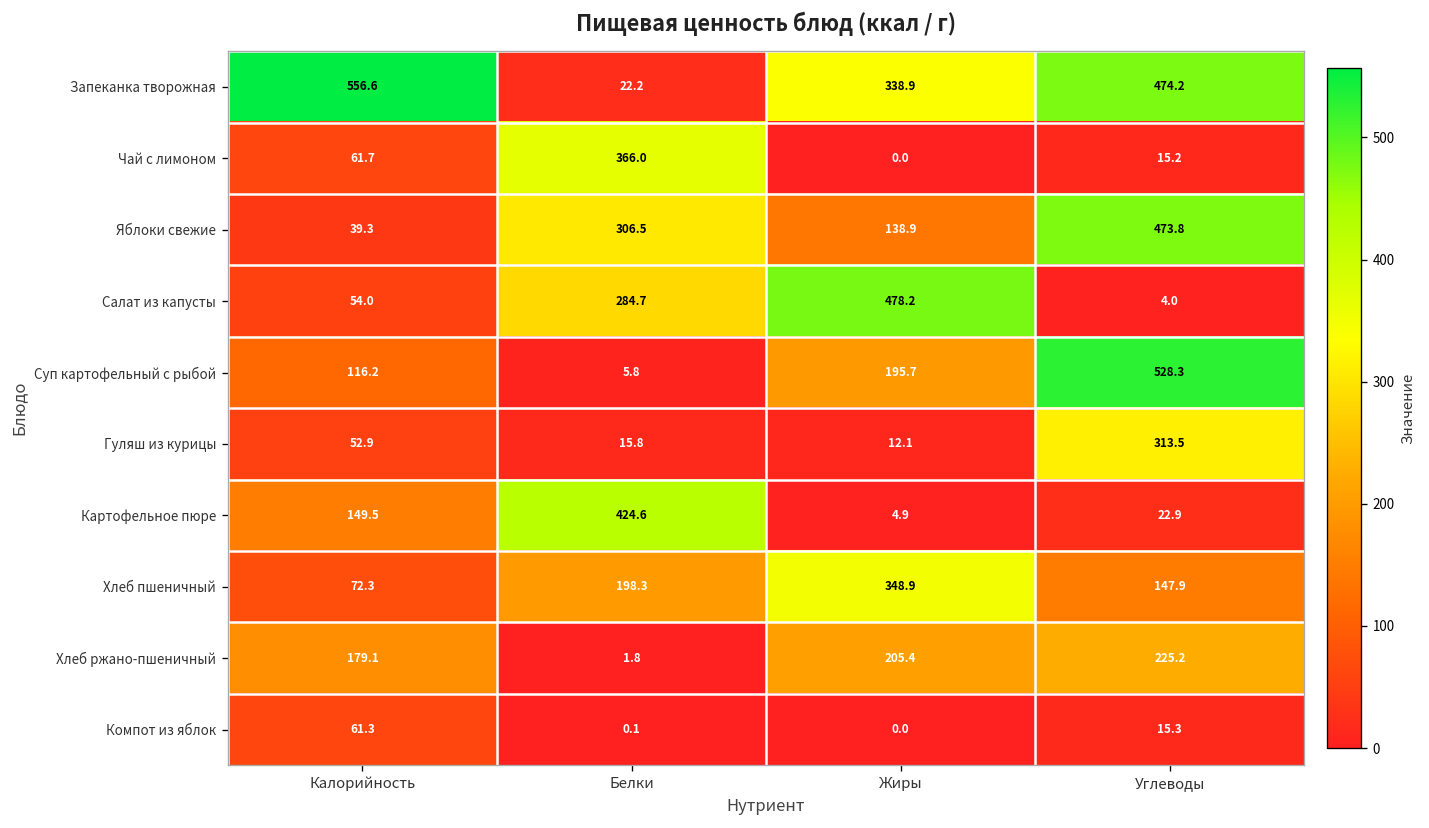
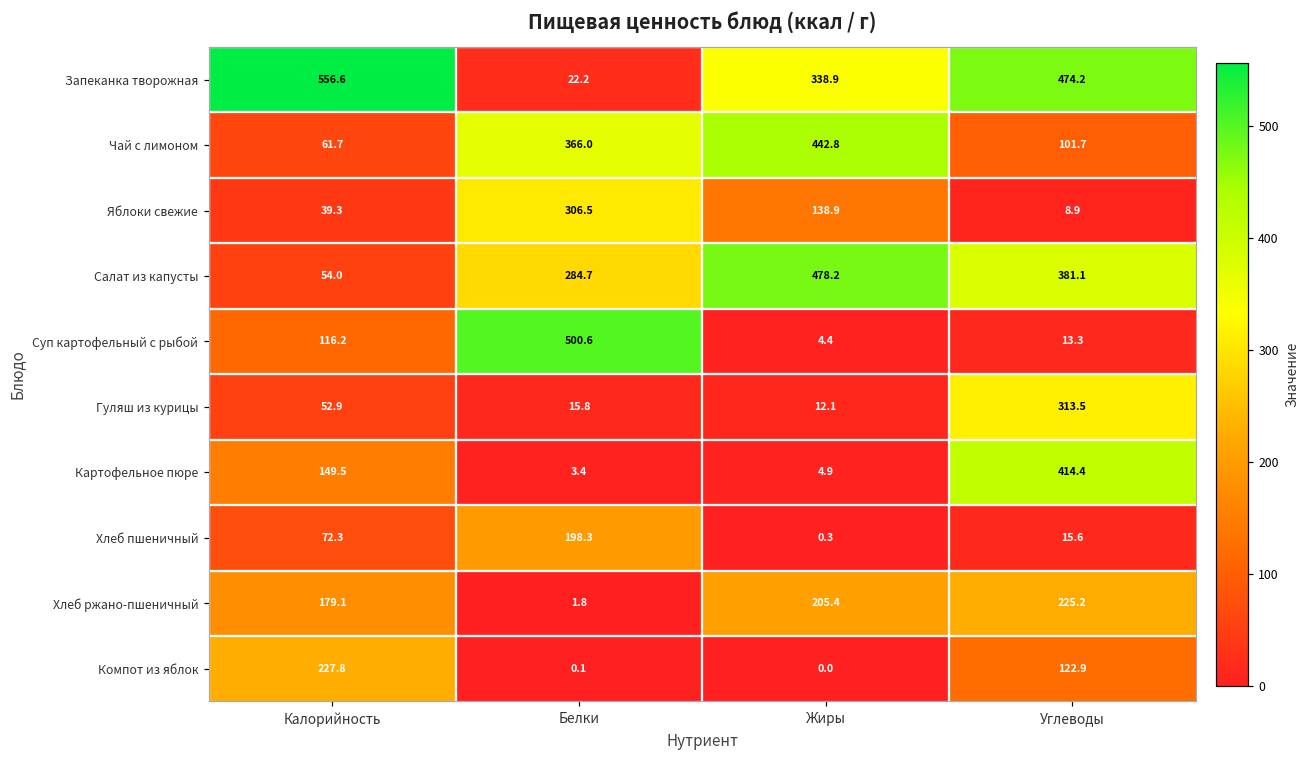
  {
    "Запеканка творожная": {
      "Калорийность": 556.6,
      "Белки": 22.2,
      "Жиры": 338.9,
      "Углеводы": 474.2
    },
    "Чай с лимоном": {
      "Калорийность": 61.7,
      "Белки": 366.0,
-     "Жиры": 0.0,
-     "Углеводы": 15.2
+     "Жиры": 442.8,
+     "Углеводы": 101.7
    },
    "Яблоки свежие": {
      "Калорийность": 39.3,
      "Белки": 306.5,
      "Жиры": 138.9,
-     "Углеводы": 473.8
+     "Углеводы": 8.9
    },
    "Салат из капусты": {
      "Калорийность": 54.0,
      "Белки": 284.7,
      "Жиры": 478.2,
-     "Углеводы": 4.0
+     "Углеводы": 381.1
    },
    "Суп картофельный с рыбой": {
      "Калорийность": 116.2,
-     "Белки": 5.8,
-     "Жиры": 195.7,
-     "Углеводы": 528.3
+     "Белки": 500.6,
+     "Жиры": 4.4,
+     "Углеводы": 13.3
    },
    "Гуляш из курицы": {
      "Калорийность": 52.9,
      "Белки": 15.8,
      "Жиры": 12.1,
      "Углеводы": 313.5
    },
    "Картофельное пюре": {
      "Калорийность": 149.5,
-     "Белки": 424.6,
+     "Белки": 3.4,
      "Жиры": 4.9,
-     "Углеводы": 22.9
+     "Углеводы": 414.4
    },
    "Хлеб пшеничный": {
      "Калорийность": 72.3,
      "Белки": 198.3,
-     "Жиры": 348.9,
-     "Углеводы": 147.9
+     "Жиры": 0.3,
+     "Углеводы": 15.6
    },
    "Хлеб ржано-пшеничный": {
      "Калорийность": 179.1,
      "Белки": 1.8,
      "Жиры": 205.4,
      "Углеводы": 225.2
    },
    "Компот из яблок": {
-     "Калорийность": 61.3,
+     "Калорийность": 227.8,
      "Белки": 0.1,
      "Жиры": 0.0,
-     "Углеводы": 15.3
+     "Углеводы": 122.9
    }
  }
